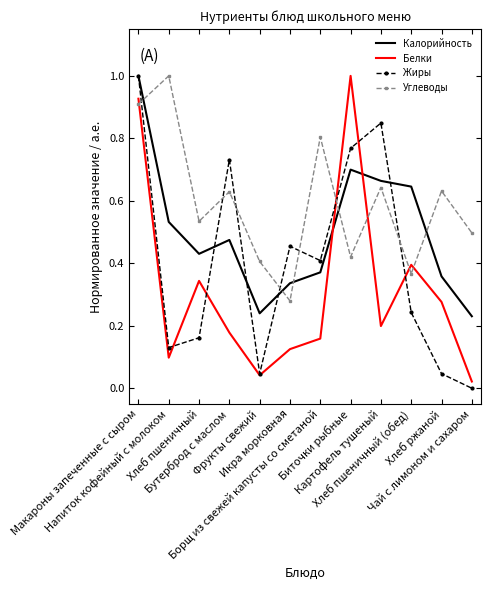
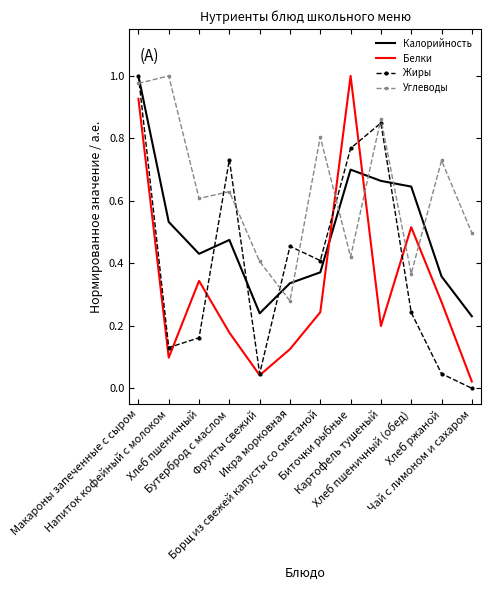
  {
    "Белки": {
      "Макароны запеченные с сыром": 0.93,
      "Напиток кофейный с молоком": 0.10,
      "Хлеб пшеничный": 0.34,
      "Бутерброд с маслом": 0.18,
      "Икра морковная": 0.13,
-     "Борщ из свежей капусты со сметаной": 0.16,
+     "Борщ из свежей капусты со сметаной": 0.24,
      "Биточки рыбные": 1.00,
      "Картофель тушеный": 0.20,
-     "Хлеб пшеничный (обед)": 0.40,
+     "Хлеб пшеничный (обед)": 0.52,
      "Хлеб ржаной": 0.28,
      "Чай с лимоном и сахаром": 0.02
    },
    "Углеводы": {
-     "Макароны запеченные с сыром": 0.91,
+     "Макароны запеченные с сыром": 0.98,
      "Напиток кофейный с молоком": 1.00,
-     "Хлеб пшеничный": 0.53,
+     "Хлеб пшеничный": 0.61,
      "Бутерброд с маслом": 0.63,
      "Фрукты свежий": 0.41,
      "Икра морковная": 0.28,
      "Борщ из свежей капусты со сметаной": 0.80,
      "Биточки рыбные": 0.42,
-     "Картофель тушеный": 0.64,
+     "Картофель тушеный": 0.86,
      "Хлеб пшеничный (обед)": 0.37,
-     "Хлеб ржаной": 0.63,
+     "Хлеб ржаной": 0.73,
      "Чай с лимоном и сахаром": 0.50
    }
  }
